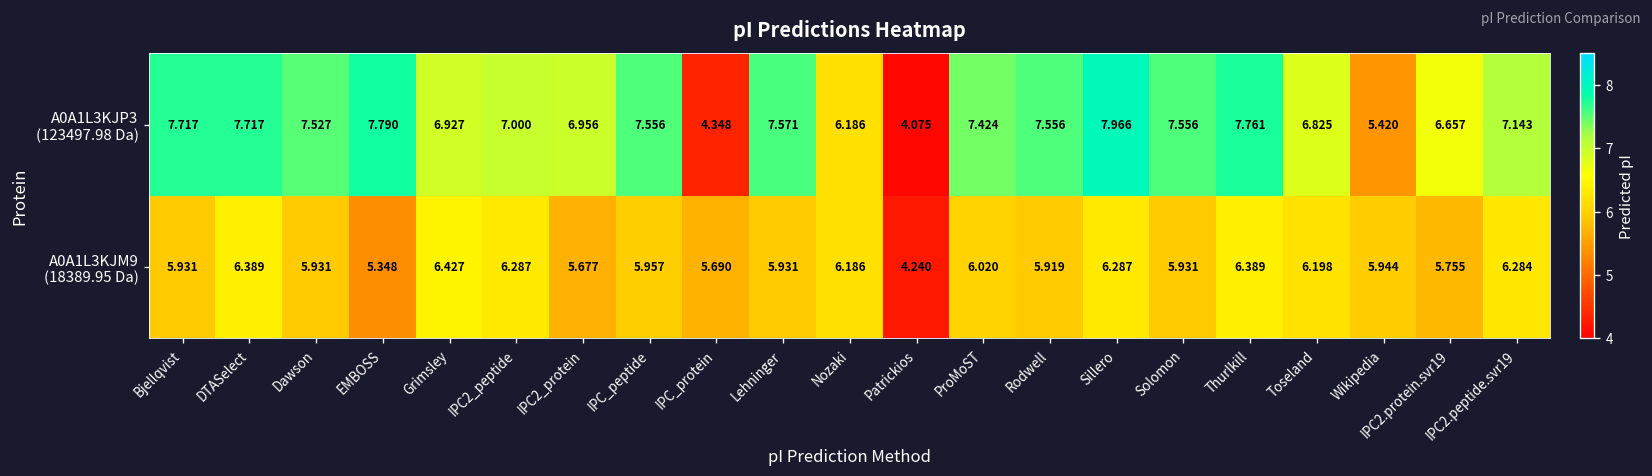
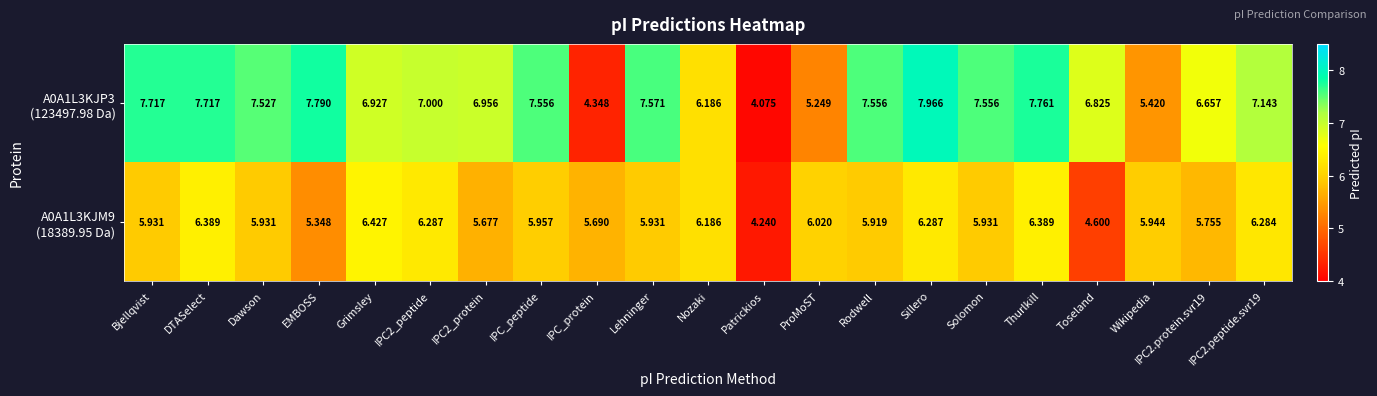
  {
    "A0A1L3KJP3 (123497.98 Da)": {
      "Bjellqvist": 7.717,
      "DTASelect": 7.717,
      "Dawson": 7.527,
      "EMBOSS": 7.790,
      "Grimsley": 6.927,
      "IPC2_peptide": 7.000,
      "IPC2_protein": 6.956,
      "IPC_peptide": 7.556,
      "IPC_protein": 4.348,
      "Lehninger": 7.571,
      "Nozaki": 6.186,
      "Patrickios": 4.075,
-     "ProMoST": 7.424,
+     "ProMoST": 5.249,
      "Rodwell": 7.556,
      "Sillero": 7.966,
      "Solomon": 7.556,
      "Thurlkill": 7.761,
      "Toseland": 6.825,
      "Wikipedia": 5.420,
      "IPC2.protein.svr19": 6.657,
      "IPC2.peptide.svr19": 7.143
    },
    "A0A1L3KJM9 (18389.95 Da)": {
      "Bjellqvist": 5.931,
      "DTASelect": 6.389,
      "Dawson": 5.931,
      "EMBOSS": 5.348,
      "Grimsley": 6.427,
      "IPC2_peptide": 6.287,
      "IPC2_protein": 5.677,
      "IPC_peptide": 5.957,
      "IPC_protein": 5.690,
      "Lehninger": 5.931,
      "Nozaki": 6.186,
      "Patrickios": 4.240,
      "ProMoST": 6.020,
      "Rodwell": 5.919,
      "Sillero": 6.287,
      "Solomon": 5.931,
      "Thurlkill": 6.389,
-     "Toseland": 6.198,
+     "Toseland": 4.600,
      "Wikipedia": 5.944,
      "IPC2.protein.svr19": 5.755,
      "IPC2.peptide.svr19": 6.284
    }
  }
